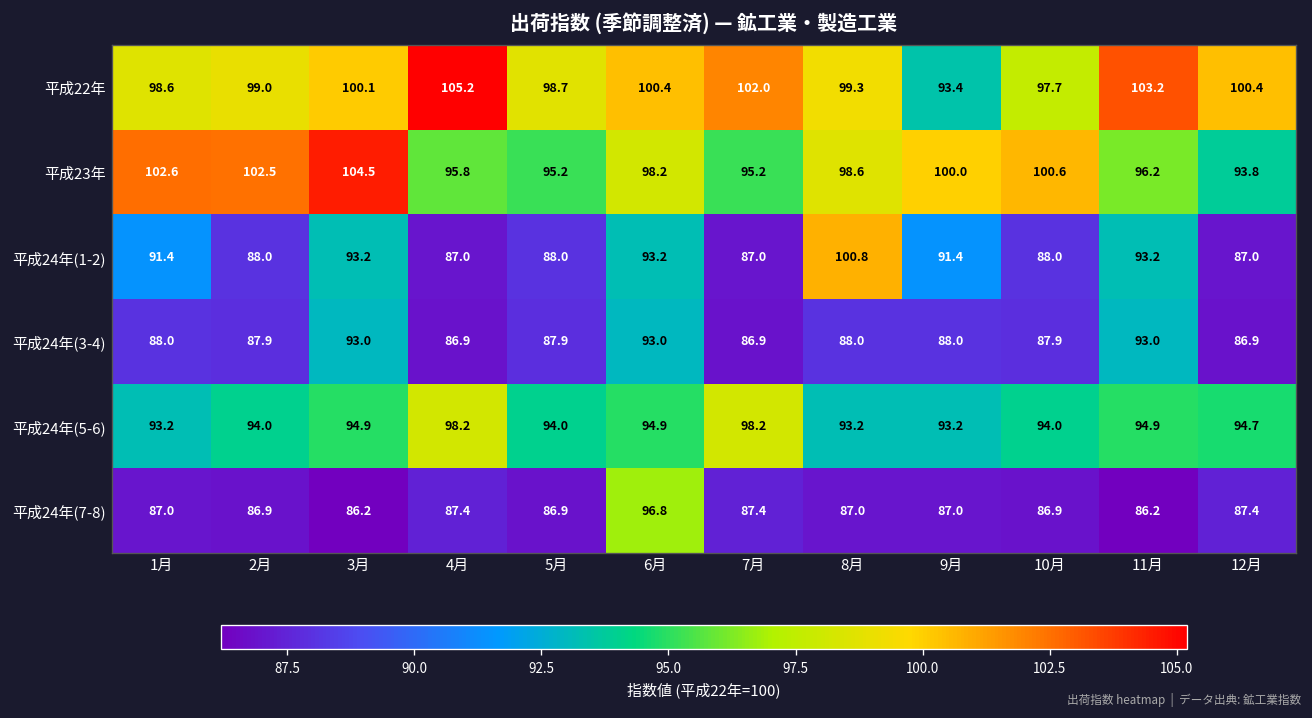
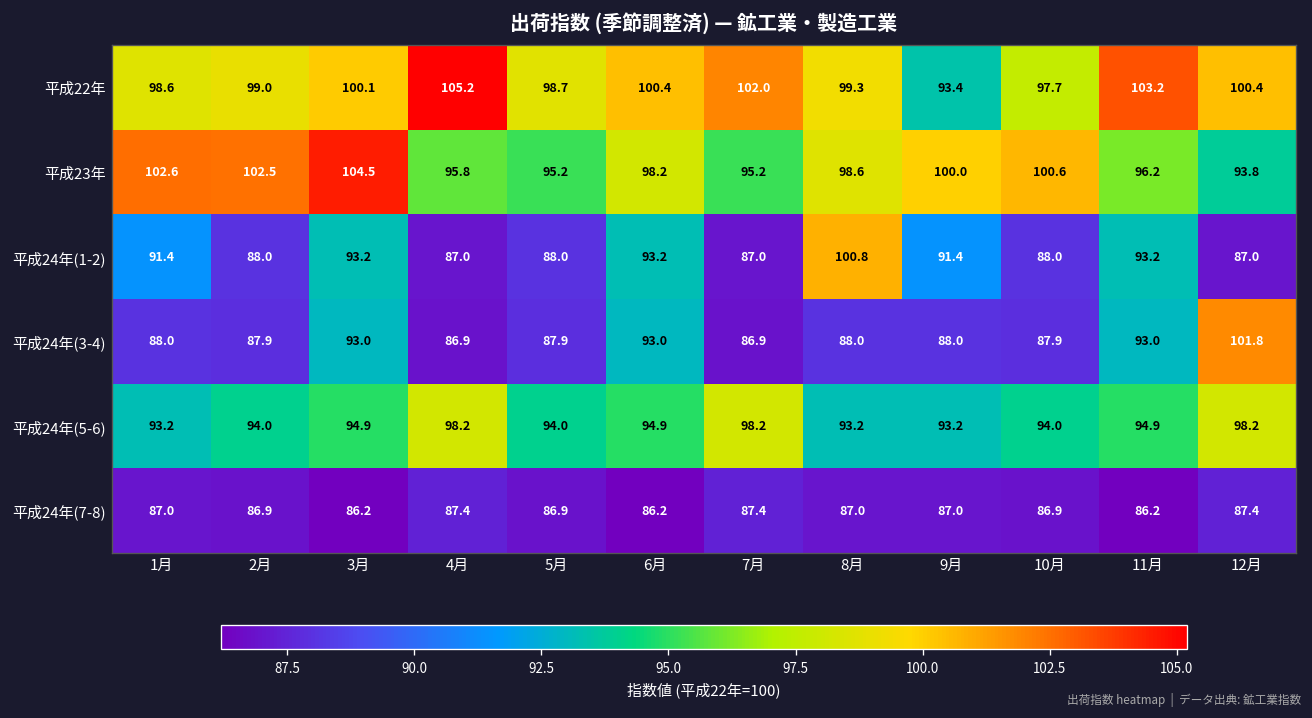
  {
    "平成22年": {
      "1月": 98.6,
      "2月": 99.0,
      "3月": 100.1,
      "4月": 105.2,
      "5月": 98.7,
      "6月": 100.4,
      "7月": 102.0,
      "8月": 99.3,
      "9月": 93.4,
      "10月": 97.7,
      "11月": 103.2,
      "12月": 100.4
    },
    "平成23年": {
      "1月": 102.6,
      "2月": 102.5,
      "3月": 104.5,
      "4月": 95.8,
      "5月": 95.2,
      "6月": 98.2,
      "7月": 95.2,
      "8月": 98.6,
      "9月": 100.0,
      "10月": 100.6,
      "11月": 96.2,
      "12月": 93.8
    },
    "平成24年(1-2)": {
      "1月": 91.4,
      "2月": 88.0,
      "3月": 93.2,
      "4月": 87.0,
      "5月": 88.0,
      "6月": 93.2,
      "7月": 87.0,
      "8月": 100.8,
      "9月": 91.4,
      "10月": 88.0,
      "11月": 93.2,
      "12月": 87.0
    },
    "平成24年(3-4)": {
      "1月": 88.0,
      "2月": 87.9,
      "3月": 93.0,
      "4月": 86.9,
      "5月": 87.9,
      "6月": 93.0,
      "7月": 86.9,
      "8月": 88.0,
      "9月": 88.0,
      "10月": 87.9,
      "11月": 93.0,
-     "12月": 86.9
+     "12月": 101.8
    },
    "平成24年(5-6)": {
      "1月": 93.2,
      "2月": 94.0,
      "3月": 94.9,
      "4月": 98.2,
      "5月": 94.0,
      "6月": 94.9,
      "7月": 98.2,
      "8月": 93.2,
      "9月": 93.2,
      "10月": 94.0,
      "11月": 94.9,
-     "12月": 94.7
+     "12月": 98.2
    },
    "平成24年(7-8)": {
      "1月": 87.0,
      "2月": 86.9,
      "3月": 86.2,
      "4月": 87.4,
      "5月": 86.9,
-     "6月": 96.8,
+     "6月": 86.2,
      "7月": 87.4,
      "8月": 87.0,
      "9月": 87.0,
      "10月": 86.9,
      "11月": 86.2,
      "12月": 87.4
    }
  }
